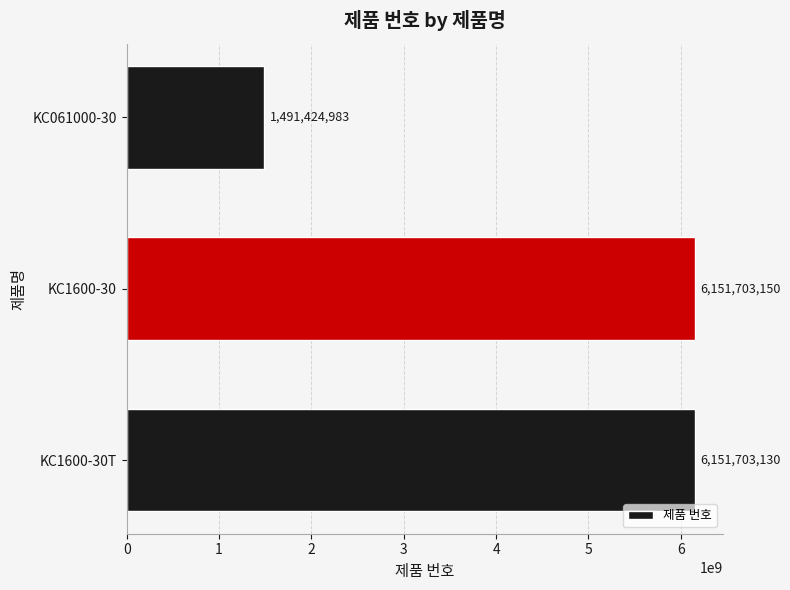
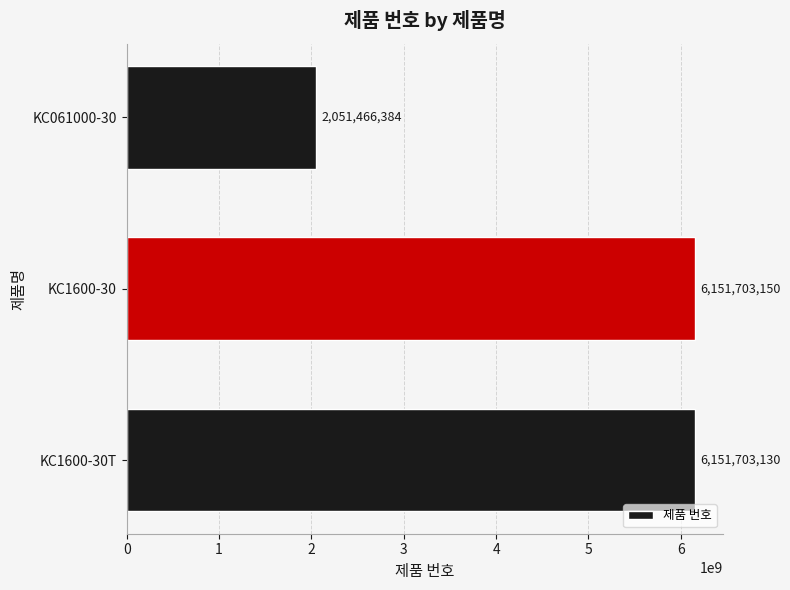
  {
-   "KC061000-30": "1,491,424,983",
+   "KC061000-30": "2,051,466,384",
    "KC1600-30": "6,151,703,150",
    "KC1600-30T": "6,151,703,130"
  }
